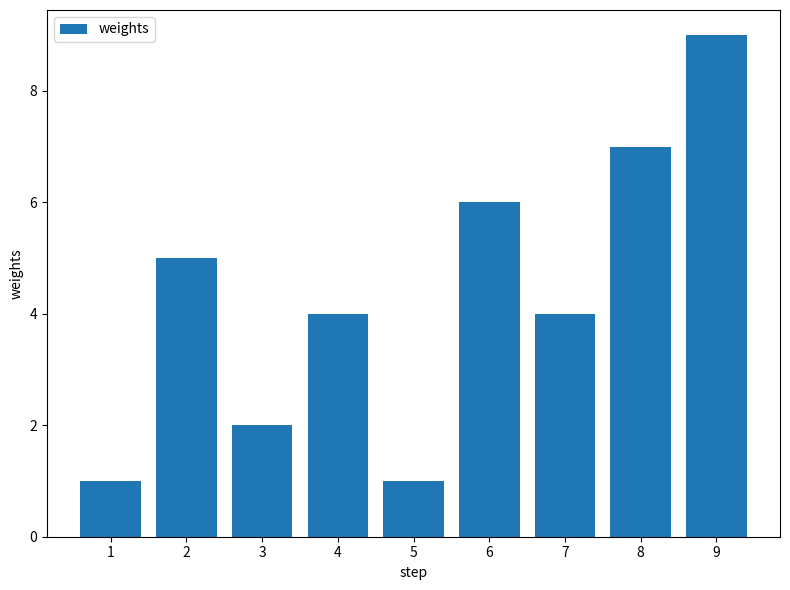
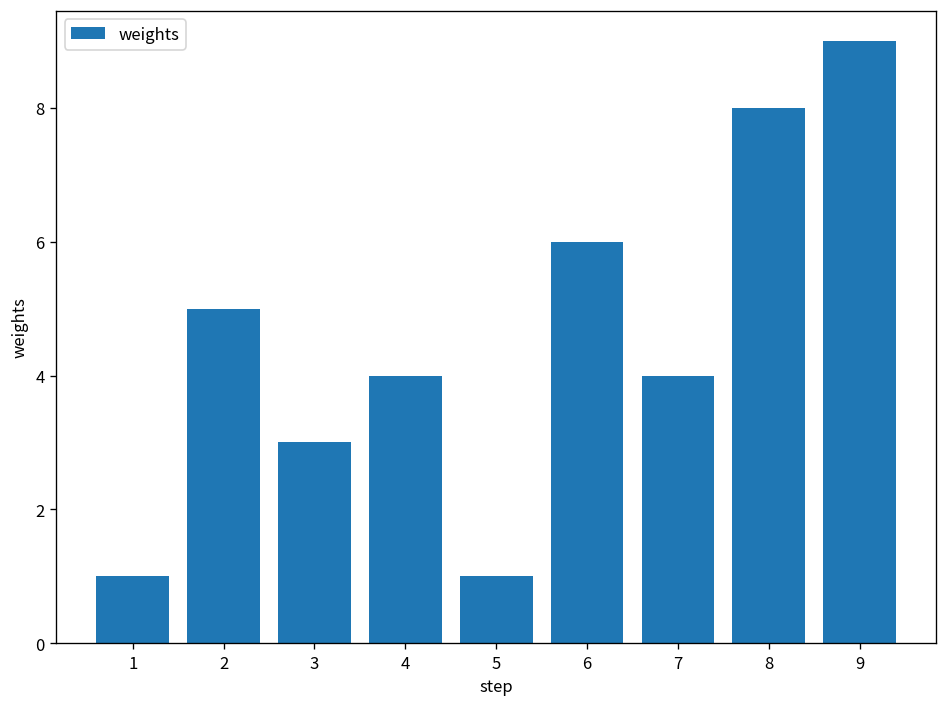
  {
    "1": 1,
    "2": 5,
-   "3": 2,
+   "3": 3,
    "4": 4,
    "5": 1,
    "6": 6,
    "7": 4,
-   "8": 7,
+   "8": 8,
    "9": 9
  }
